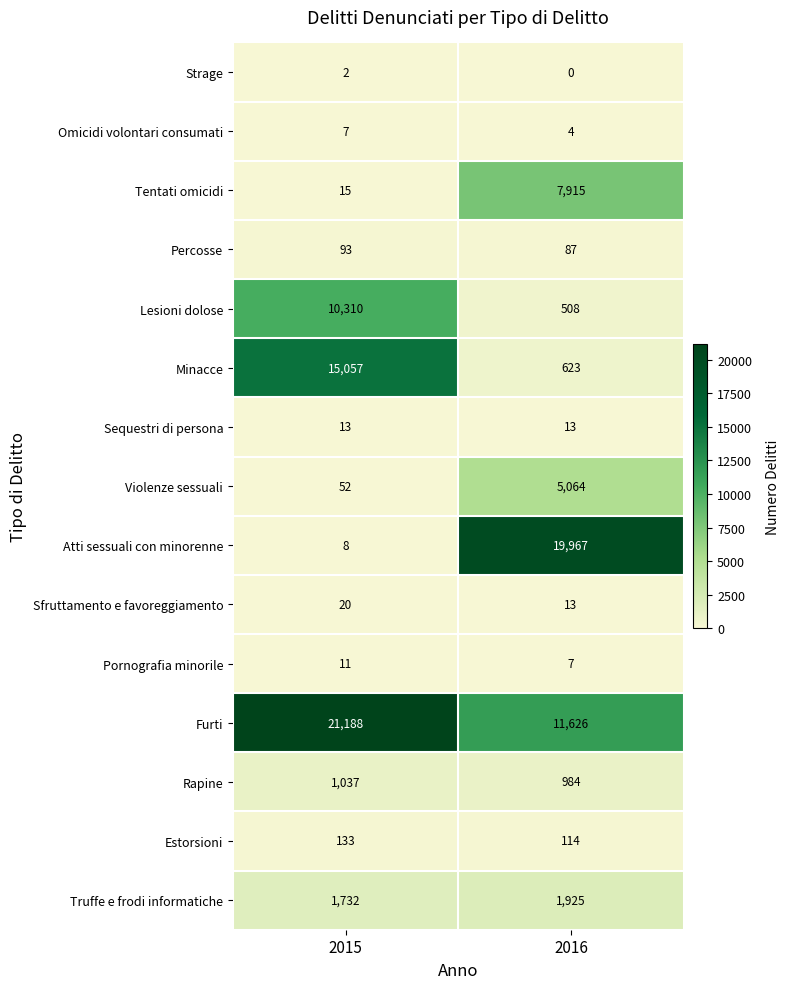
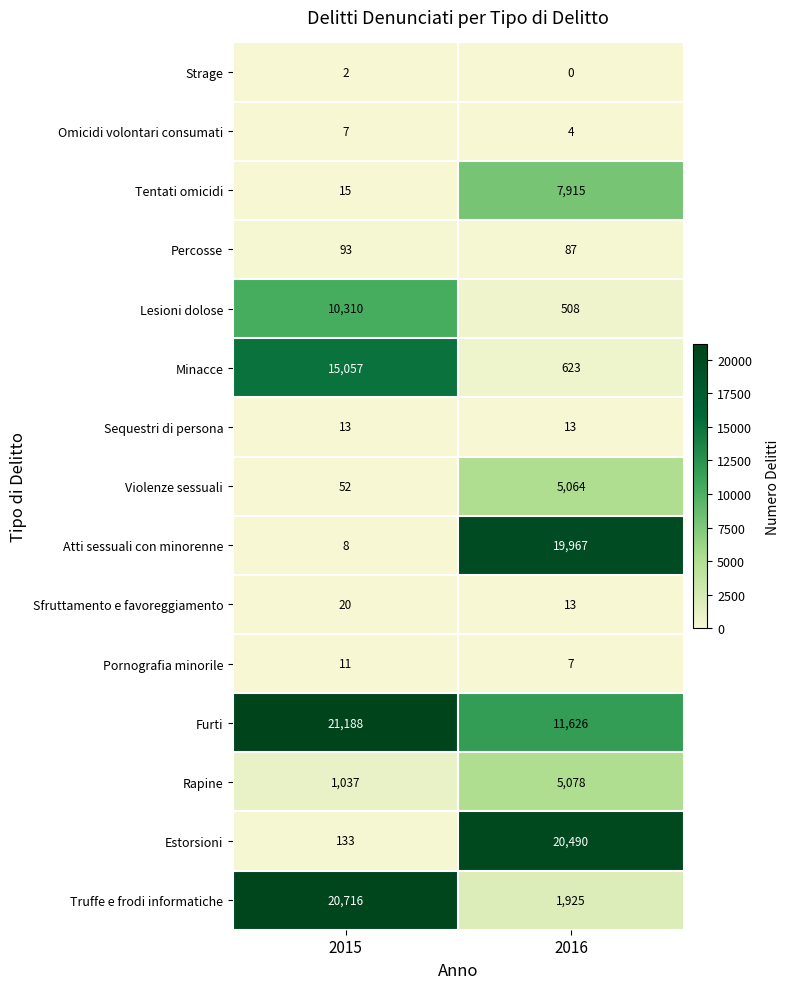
  {
    "Strage": {
      "2015": "2",
      "2016": "0"
    },
    "Omicidi volontari consumati": {
      "2015": "7",
      "2016": "4"
    },
    "Tentati omicidi": {
      "2015": "15",
      "2016": "7,915"
    },
    "Percosse": {
      "2015": "93",
      "2016": "87"
    },
    "Lesioni dolose": {
      "2015": "10,310",
      "2016": "508"
    },
    "Minacce": {
      "2015": "15,057",
      "2016": "623"
    },
    "Sequestri di persona": {
      "2015": "13",
      "2016": "13"
    },
    "Violenze sessuali": {
      "2015": "52",
      "2016": "5,064"
    },
    "Atti sessuali con minorenne": {
      "2015": "8",
      "2016": "19,967"
    },
    "Sfruttamento e favoreggiamento": {
      "2015": "20",
      "2016": "13"
    },
    "Pornografia minorile": {
      "2015": "11",
      "2016": "7"
    },
    "Furti": {
      "2015": "21,188",
      "2016": "11,626"
    },
    "Rapine": {
      "2015": "1,037",
-     "2016": "984"
+     "2016": "5,078"
    },
    "Estorsioni": {
      "2015": "133",
-     "2016": "114"
+     "2016": "20,490"
    },
    "Truffe e frodi informatiche": {
-     "2015": "1,732",
+     "2015": "20,716",
      "2016": "1,925"
    }
  }
